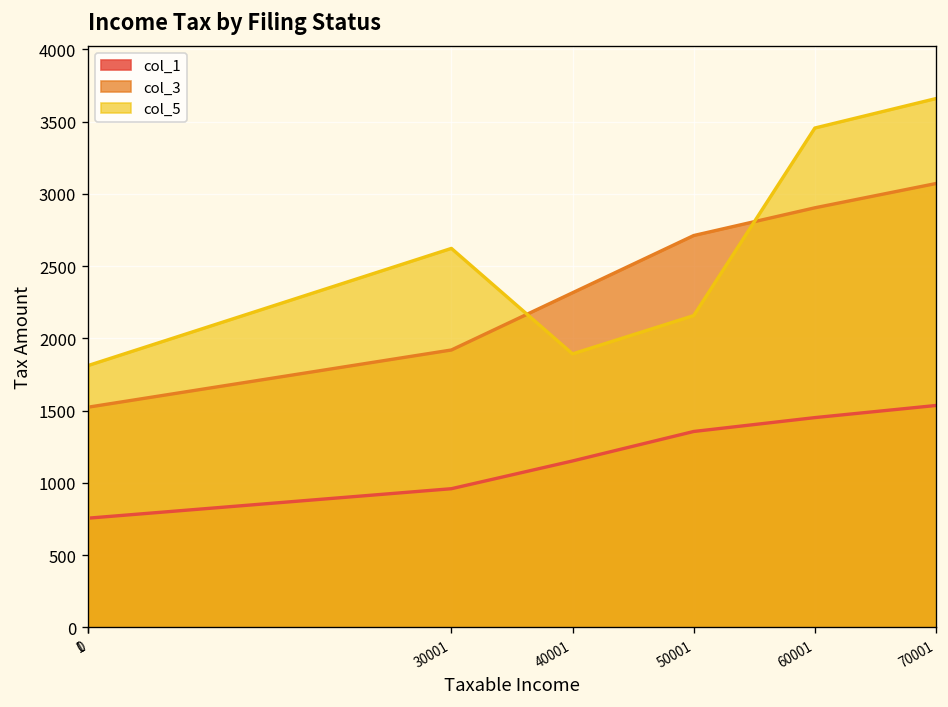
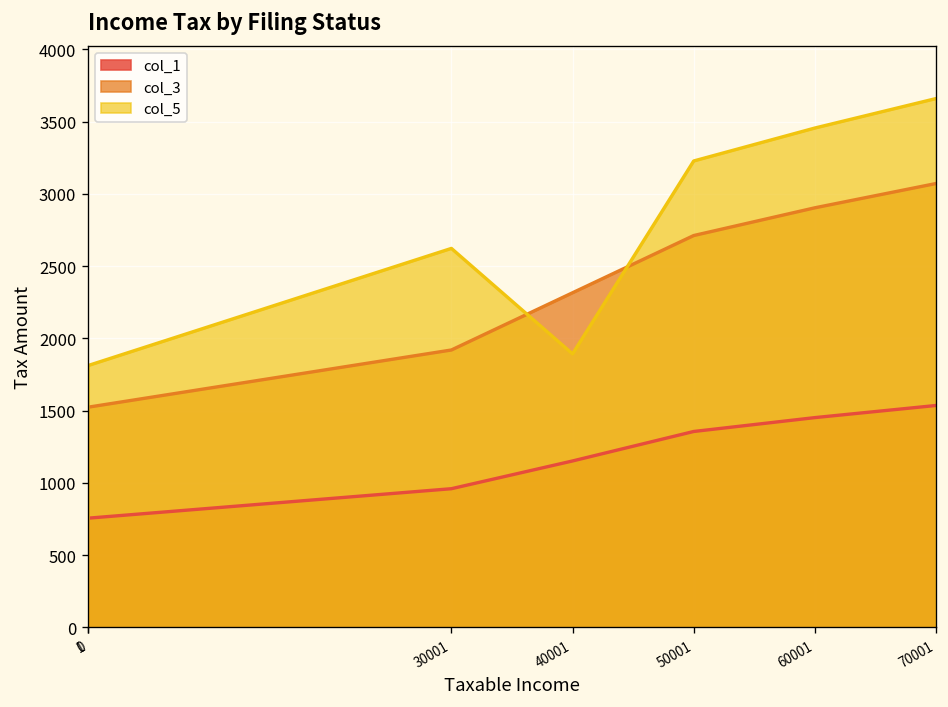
  {
    "col_5": {
      "1": 1810,
      "30001": 2620,
      "40001": 1890,
-     "50001": 2160,
+     "50001": 3230,
      "60001": 3460,
      "70001": 3660
    }
  }
